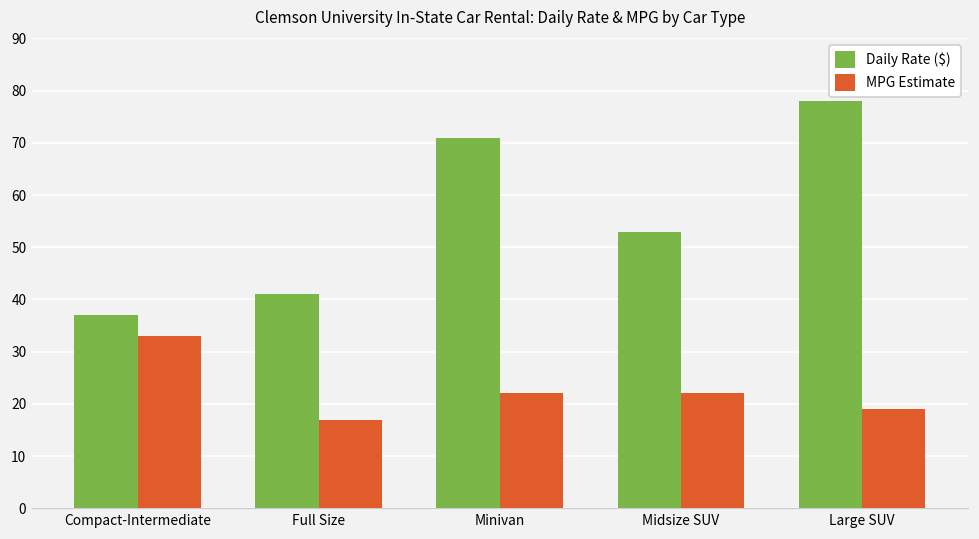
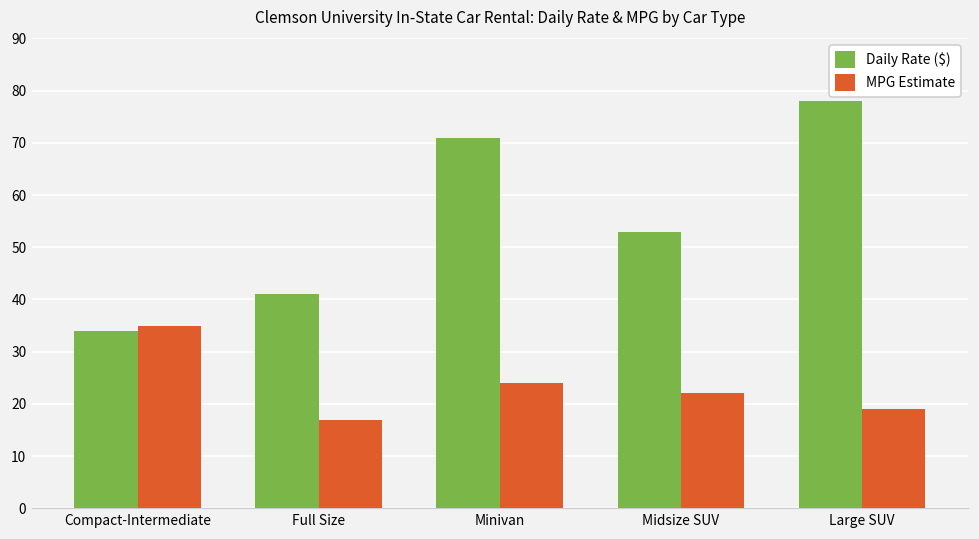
  {
    "Daily Rate ($)": {
-     "Compact-Intermediate": 37,
+     "Compact-Intermediate": 34,
      "Full Size": 41,
      "Minivan": 71,
      "Midsize SUV": 53,
      "Large SUV": 78
    },
    "MPG Estimate": {
-     "Compact-Intermediate": 33,
+     "Compact-Intermediate": 35,
      "Full Size": 17,
-     "Minivan": 22,
+     "Minivan": 24,
      "Midsize SUV": 22,
      "Large SUV": 19
    }
  }
